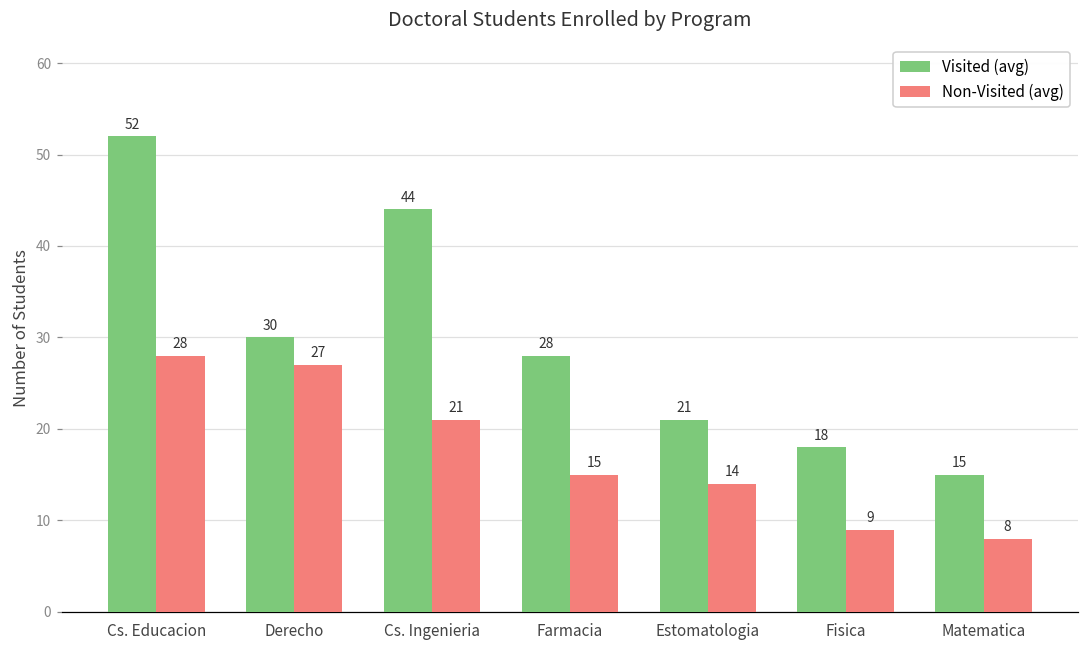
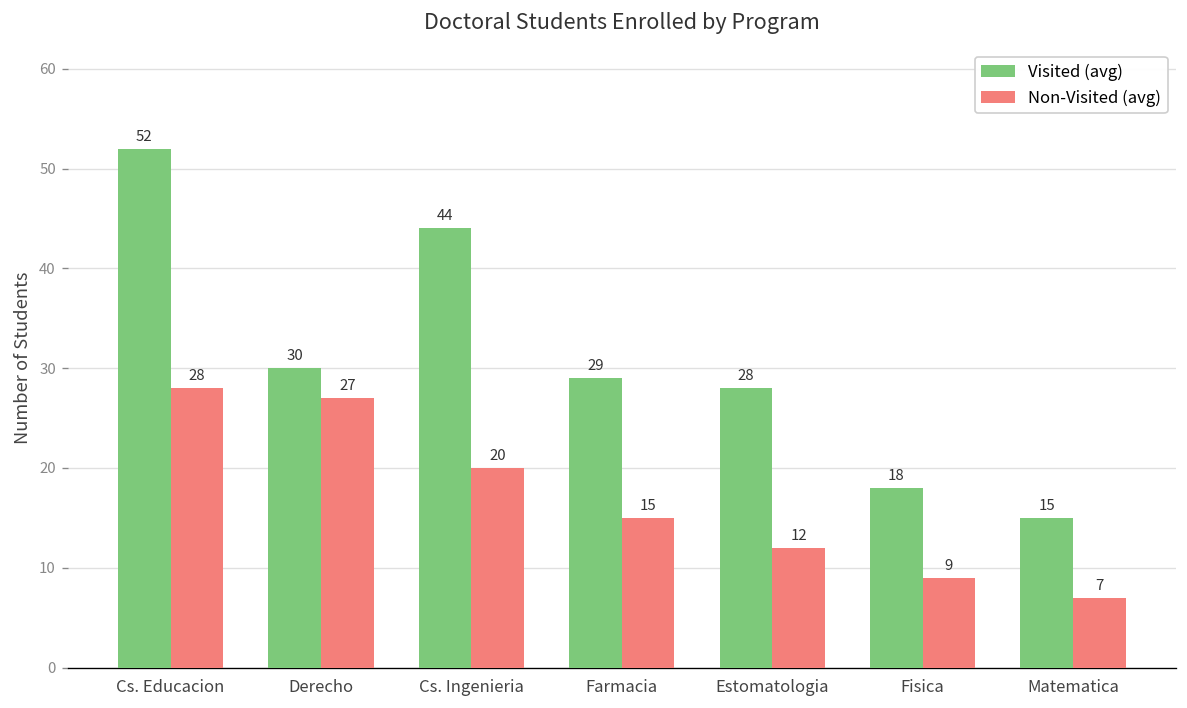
  {
    "Visited (avg)": {
      "Cs. Educacion": 52,
      "Derecho": 30,
      "Cs. Ingenieria": 44,
-     "Farmacia": 28,
-     "Estomatologia": 21,
+     "Farmacia": 29,
+     "Estomatologia": 28,
      "Fisica": 18,
      "Matematica": 15
    },
    "Non-Visited (avg)": {
      "Cs. Educacion": 28,
      "Derecho": 27,
-     "Cs. Ingenieria": 21,
+     "Cs. Ingenieria": 20,
      "Farmacia": 15,
-     "Estomatologia": 14,
+     "Estomatologia": 12,
      "Fisica": 9,
-     "Matematica": 8
+     "Matematica": 7
    }
  }
